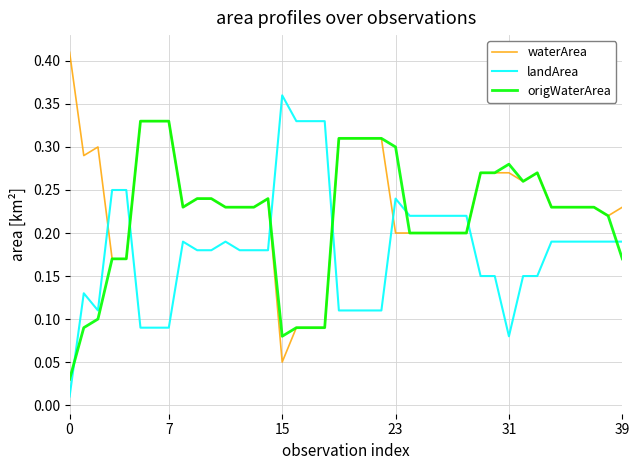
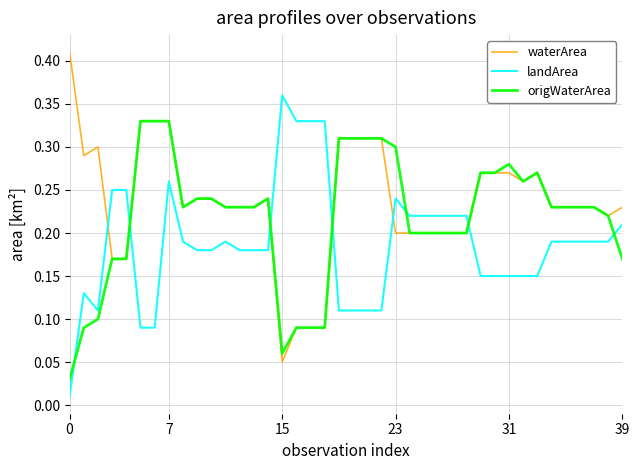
  {
    "waterArea": {
      "0": 0.41,
      "15": 0.05,
      "23": 0.20,
      "31": 0.27,
      "39": 0.23
    },
    "landArea": {
      "0": 0.01,
-     "7": 0.09,
+     "7": 0.26,
      "15": 0.36,
      "23": 0.24,
-     "31": 0.08,
-     "39": 0.19
+     "31": 0.15,
+     "39": 0.21
    },
    "origWaterArea": {
      "0": 0.03,
-     "15": 0.08,
+     "15": 0.06,
      "23": 0.30,
      "31": 0.28,
      "39": 0.17
    }
  }
